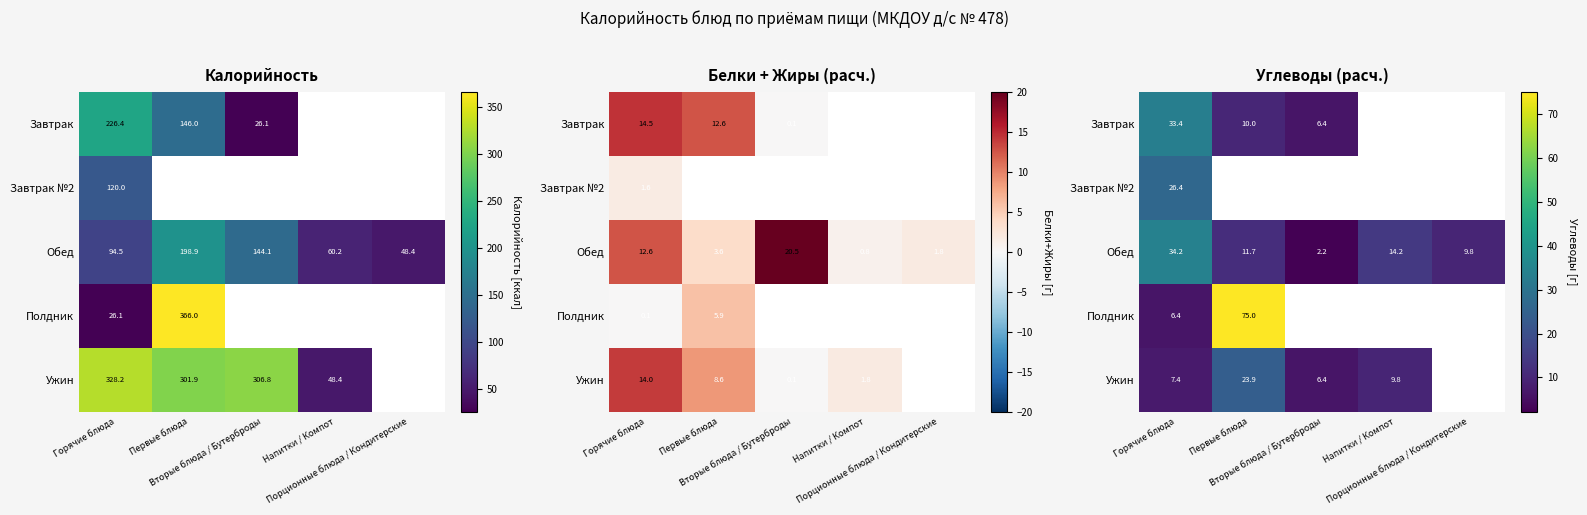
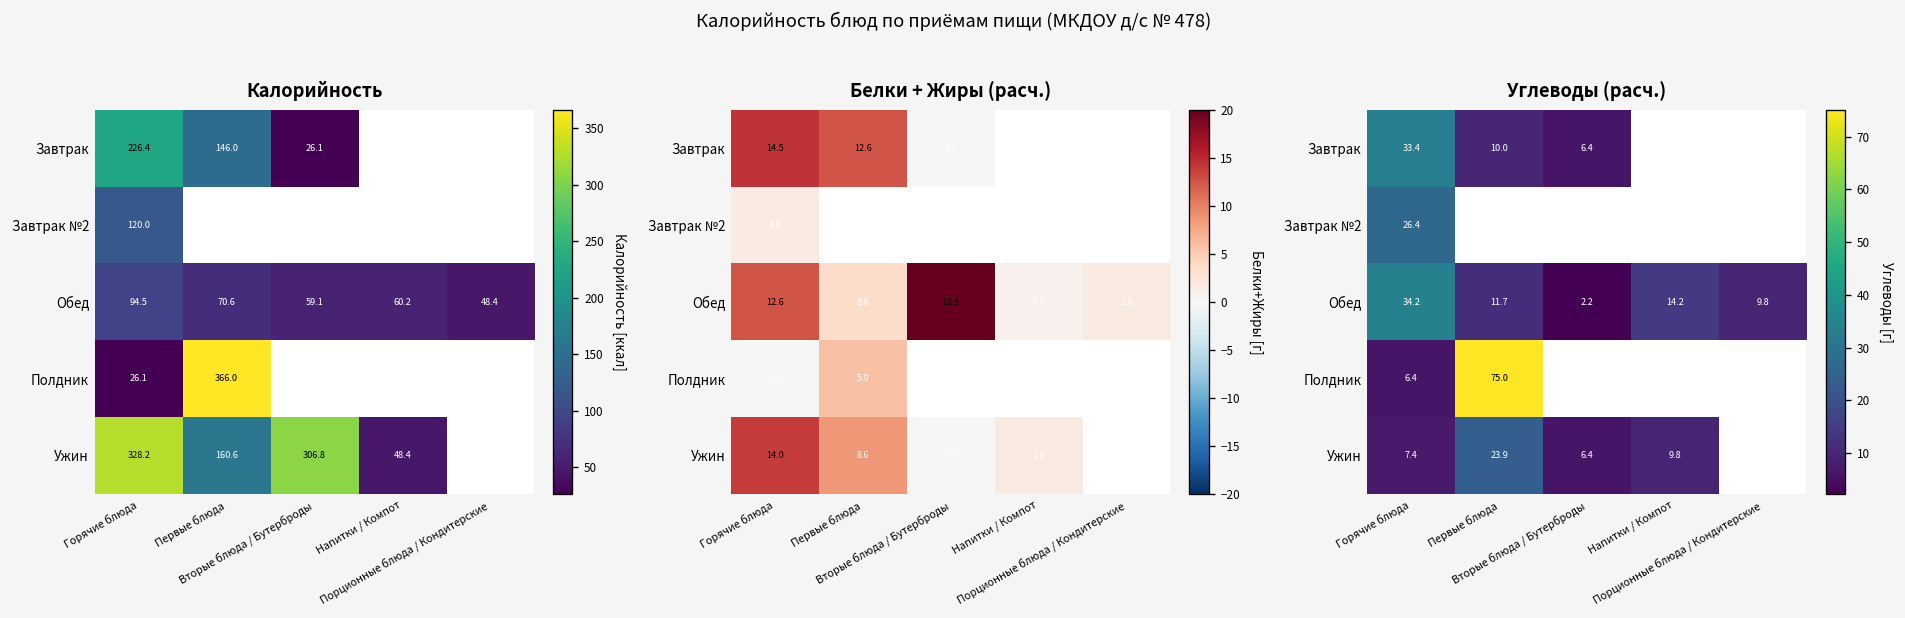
  {
    "Калорийность": {
      "Завтрак": {
        "Горячие блюда": 226.4,
        "Первые блюда": 146.0,
        "Вторые блюда / Бутерброды": 26.1
      },
      "Завтрак №2": {
        "Горячие блюда": 120.0
      },
      "Обед": {
        "Горячие блюда": 94.5,
-       "Первые блюда": 198.9,
-       "Вторые блюда / Бутерброды": 144.1,
+       "Первые блюда": 70.6,
+       "Вторые блюда / Бутерброды": 59.1,
        "Напитки / Компот": 60.2,
        "Порционные блюда / Кондитерские": 48.4
      },
      "Полдник": {
        "Горячие блюда": 26.1,
        "Первые блюда": 366.0
      },
      "Ужин": {
        "Горячие блюда": 328.2,
-       "Первые блюда": 301.9,
+       "Первые блюда": 160.6,
        "Вторые блюда / Бутерброды": 306.8,
        "Напитки / Компот": 48.4
      }
    },
    "Белки + Жиры (расч.)": {
      "Завтрак": {
        "Горячие блюда": 14.5,
        "Первые блюда": 12.6
      },
      "Обед": {
        "Горячие блюда": 12.6,
        "Первые блюда": 3.6,
        "Вторые блюда / Бутерброды": 20.5
      },
      "Полдник": {
        "Первые блюда": 5.9
      },
      "Ужин": {
        "Горячие блюда": 14.0,
        "Первые блюда": 8.6
      }
    },
    "Углеводы (расч.)": {
      "Завтрак": {
        "Горячие блюда": 33.4,
        "Первые блюда": 10.0,
        "Вторые блюда / Бутерброды": 6.4
      },
      "Завтрак №2": {
        "Горячие блюда": 26.4
      },
      "Обед": {
        "Горячие блюда": 34.2,
        "Первые блюда": 11.7,
        "Вторые блюда / Бутерброды": 2.2,
        "Напитки / Компот": 14.2,
        "Порционные блюда / Кондитерские": 9.8
      },
      "Полдник": {
        "Горячие блюда": 6.4,
        "Первые блюда": 75.0
      },
      "Ужин": {
        "Горячие блюда": 7.4,
        "Первые блюда": 23.9,
        "Вторые блюда / Бутерброды": 6.4,
        "Напитки / Компот": 9.8
      }
    }
  }
